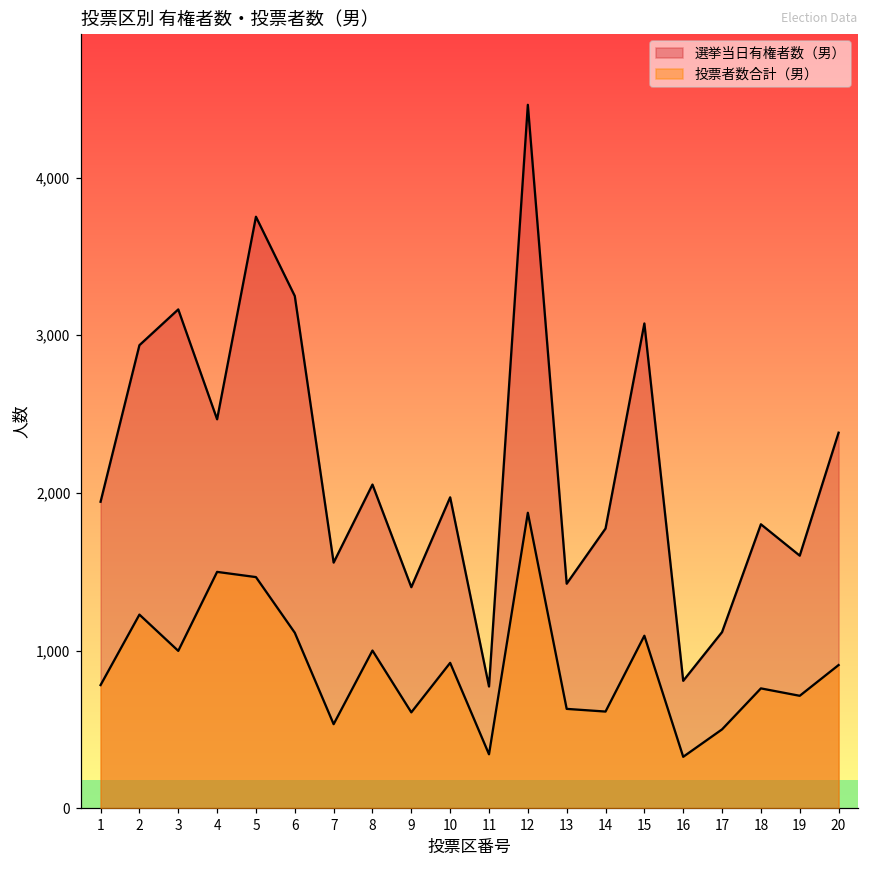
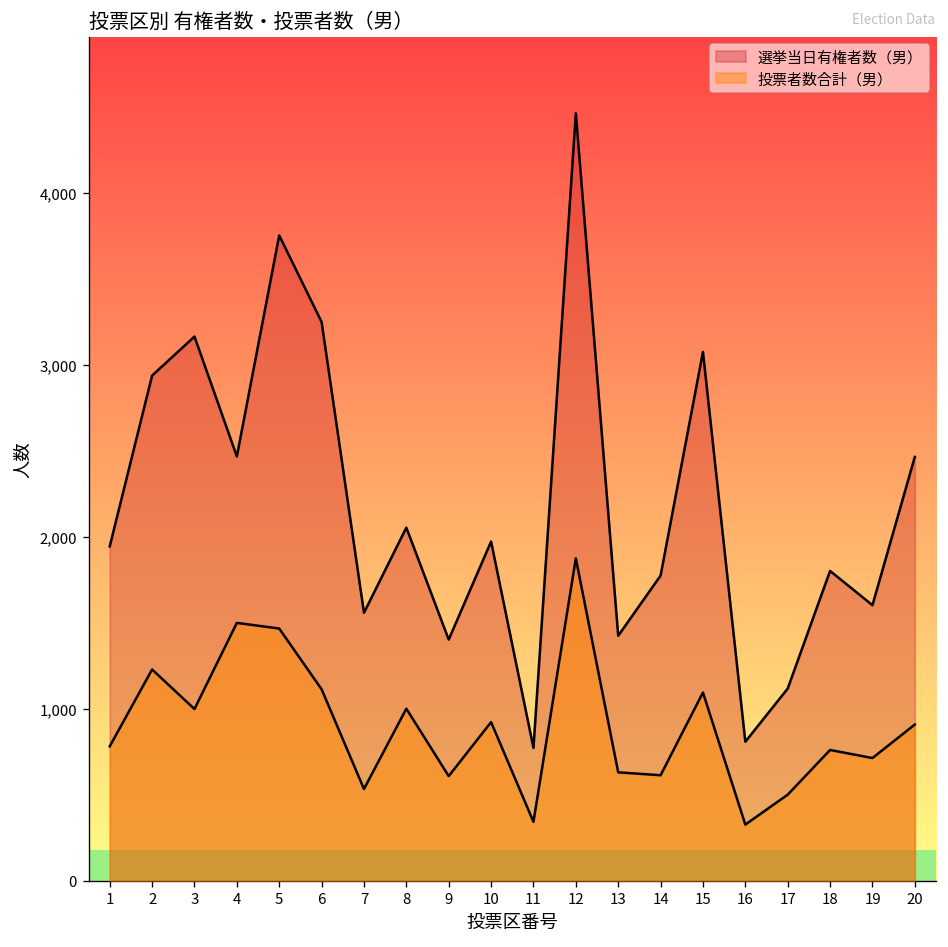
  {
    "選挙当日有権者数（男）": {
      "1": "1,940",
      "2": "2,940",
      "3": "3,160",
      "4": "2,470",
      "5": "3,750",
      "6": "3,250",
      "7": "1,560",
      "8": "2,050",
      "9": "1,400",
      "10": "1,970",
      "11": "770",
      "12": "4,460",
      "13": "1,420",
      "14": "1,770",
      "15": "3,080",
      "16": "810",
      "17": "1,120",
      "18": "1,800",
      "19": "1,600",
-     "20": "2,380"
+     "20": "2,460"
    },
    "投票者数合計（男）": {
      "1": "780",
      "2": "1,230",
      "3": "1,000",
      "4": "1,500",
      "5": "1,470",
      "6": "1,110",
      "7": "530",
      "8": "1,000",
      "9": "610",
      "10": "920",
      "11": "340",
      "12": "1,870",
      "13": "630",
      "14": "610",
      "15": "1,090",
      "16": "330",
      "17": "500",
      "18": "760",
      "19": "710",
      "20": "910"
    }
  }
